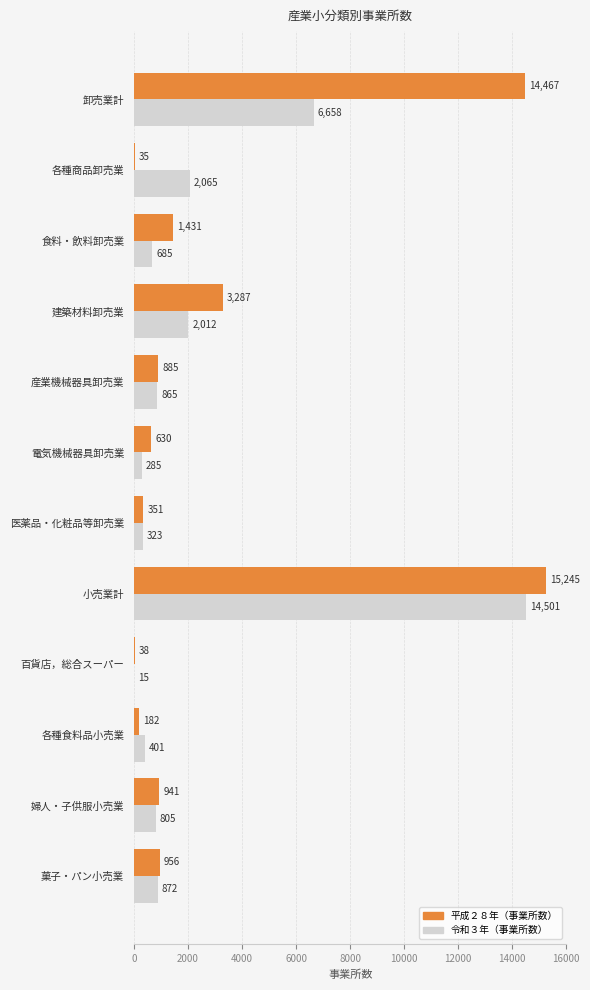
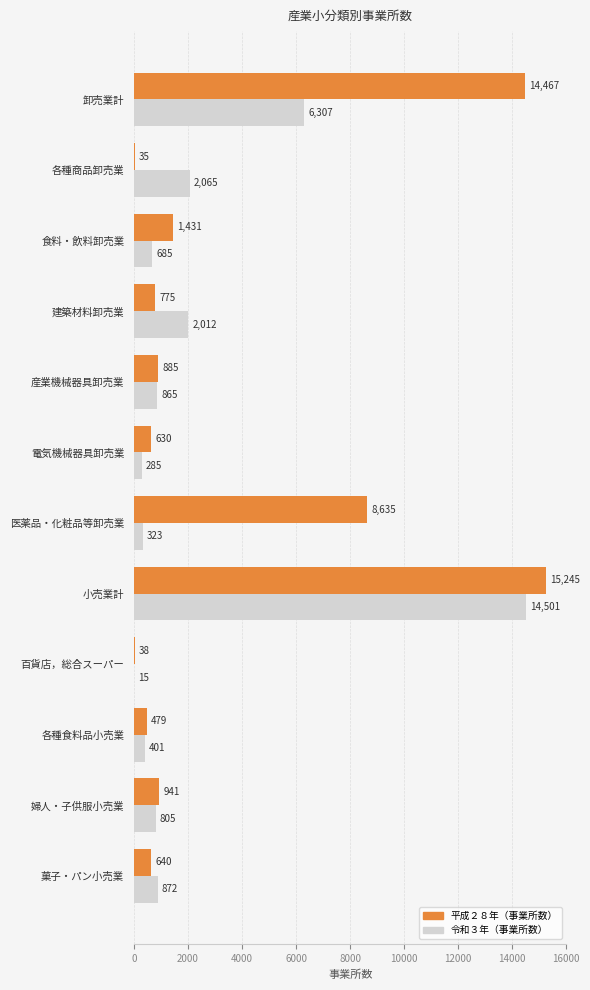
  {
    "平成２８年（事業所数）": {
      "卸売業計": "14,467",
      "各種商品卸売業": "35",
      "食料・飲料卸売業": "1,431",
-     "建築材料卸売業": "3,287",
+     "建築材料卸売業": "775",
      "産業機械器具卸売業": "885",
      "電気機械器具卸売業": "630",
-     "医薬品・化粧品等卸売業": "351",
+     "医薬品・化粧品等卸売業": "8,635",
      "小売業計": "15,245",
      "百貨店，総合スーパー": "38",
-     "各種食料品小売業": "182",
+     "各種食料品小売業": "479",
      "婦人・子供服小売業": "941",
-     "菓子・パン小売業": "956"
+     "菓子・パン小売業": "640"
    },
    "令和３年（事業所数）": {
-     "卸売業計": "6,658",
+     "卸売業計": "6,307",
      "各種商品卸売業": "2,065",
      "食料・飲料卸売業": "685",
      "建築材料卸売業": "2,012",
      "産業機械器具卸売業": "865",
      "電気機械器具卸売業": "285",
      "医薬品・化粧品等卸売業": "323",
      "小売業計": "14,501",
      "百貨店，総合スーパー": "15",
      "各種食料品小売業": "401",
      "婦人・子供服小売業": "805",
      "菓子・パン小売業": "872"
    }
  }
